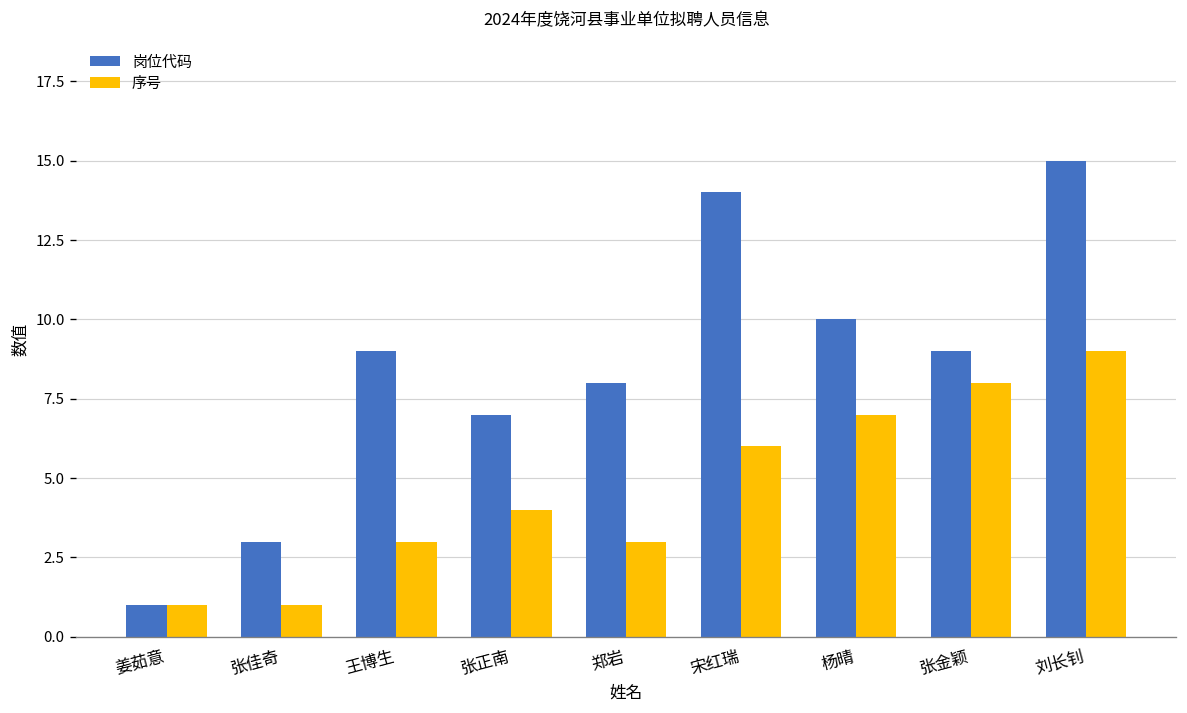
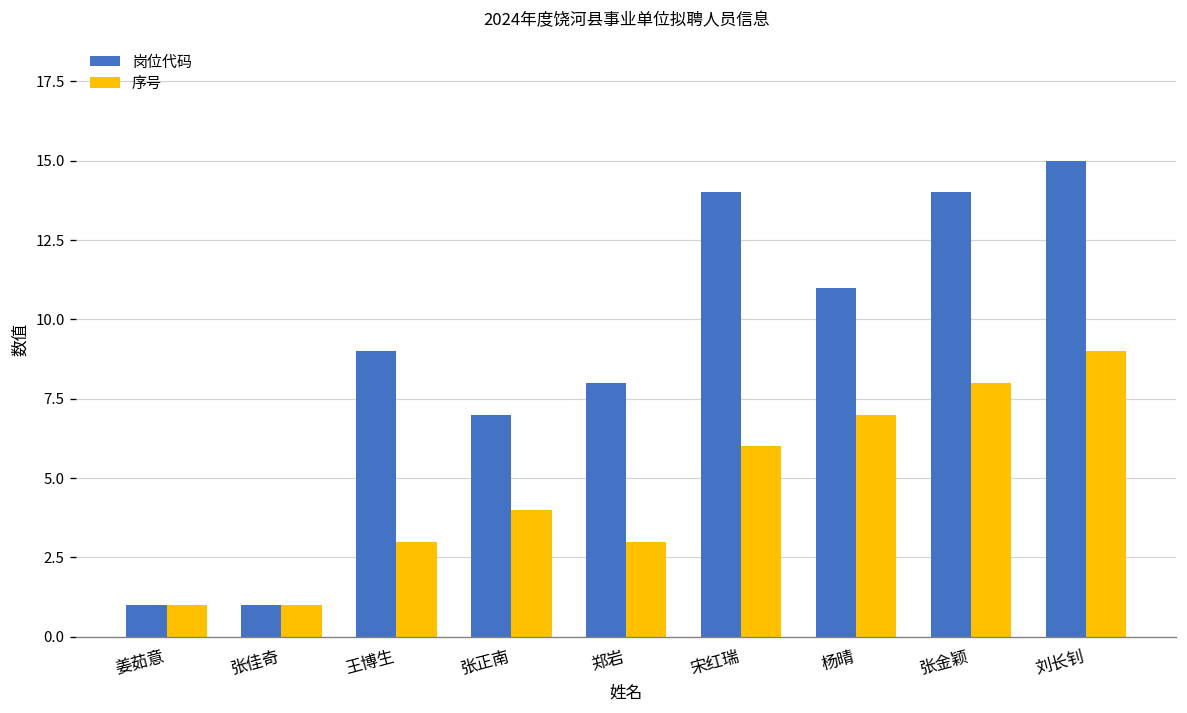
  {
    "岗位代码": {
      "姜茹意": 1,
-     "张佳奇": 3,
+     "张佳奇": 1,
      "王博生": 9,
      "张正南": 7,
      "郑岩": 8,
      "宋红瑞": 14,
-     "杨晴": 10,
-     "张金颖": 9,
+     "杨晴": 11,
+     "张金颖": 14,
      "刘长钊": 15
    },
    "序号": {
      "姜茹意": 1,
      "张佳奇": 1,
      "王博生": 3,
      "张正南": 4,
      "郑岩": 3,
      "宋红瑞": 6,
      "杨晴": 7,
      "张金颖": 8,
      "刘长钊": 9
    }
  }
